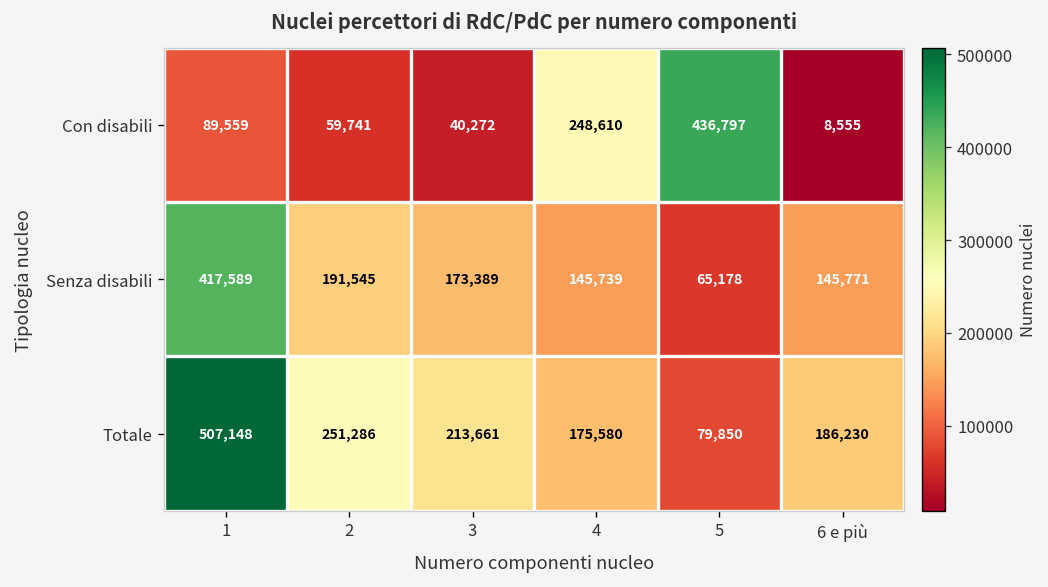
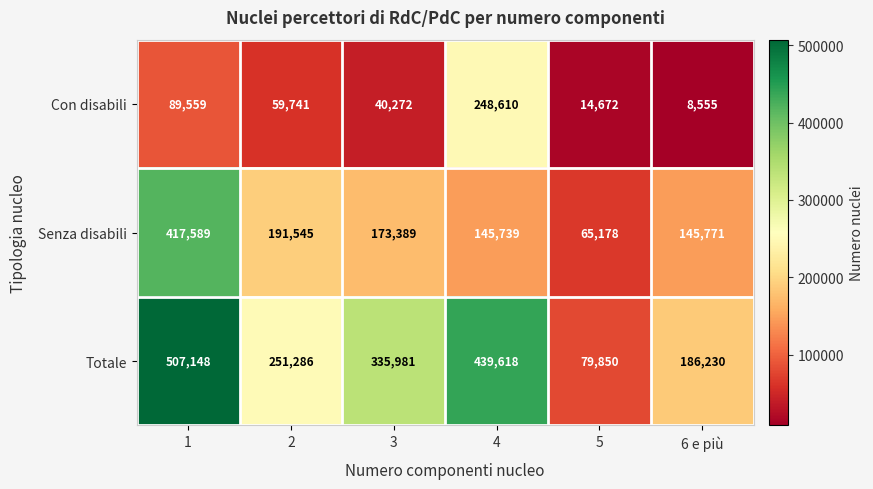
  {
    "Con disabili": {
      "1": "89,559",
      "2": "59,741",
      "3": "40,272",
      "4": "248,610",
-     "5": "436,797",
+     "5": "14,672",
      "6 e più": "8,555"
    },
    "Senza disabili": {
      "1": "417,589",
      "2": "191,545",
      "3": "173,389",
      "4": "145,739",
      "5": "65,178",
      "6 e più": "145,771"
    },
    "Totale": {
      "1": "507,148",
      "2": "251,286",
-     "3": "213,661",
-     "4": "175,580",
+     "3": "335,981",
+     "4": "439,618",
      "5": "79,850",
      "6 e più": "186,230"
    }
  }
